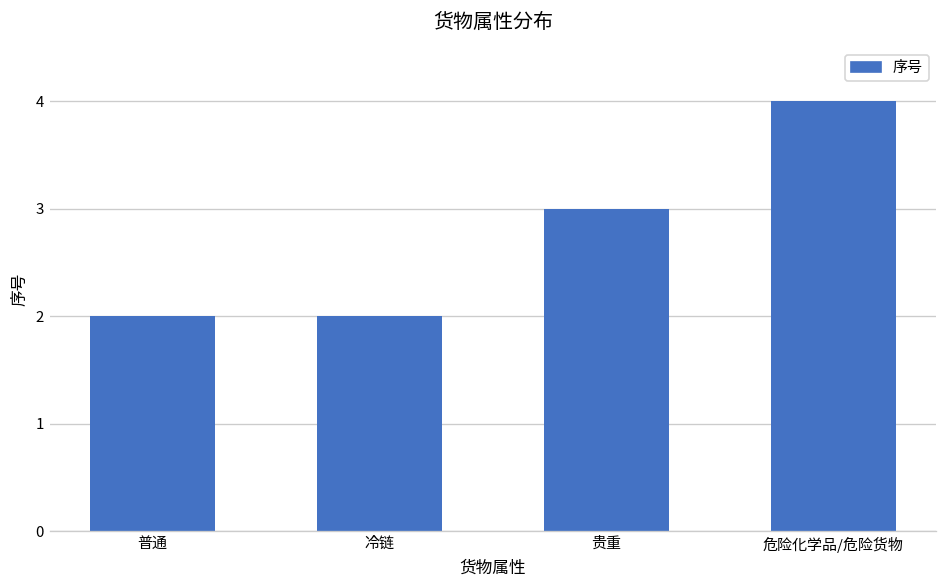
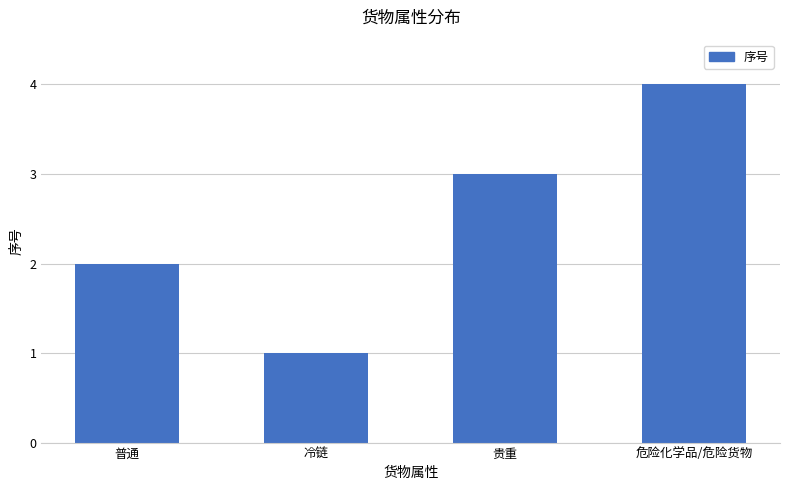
  {
    "普通": 2,
-   "冷链": 2,
+   "冷链": 1,
    "贵重": 3,
    "危险化学品/危险货物": 4
  }
